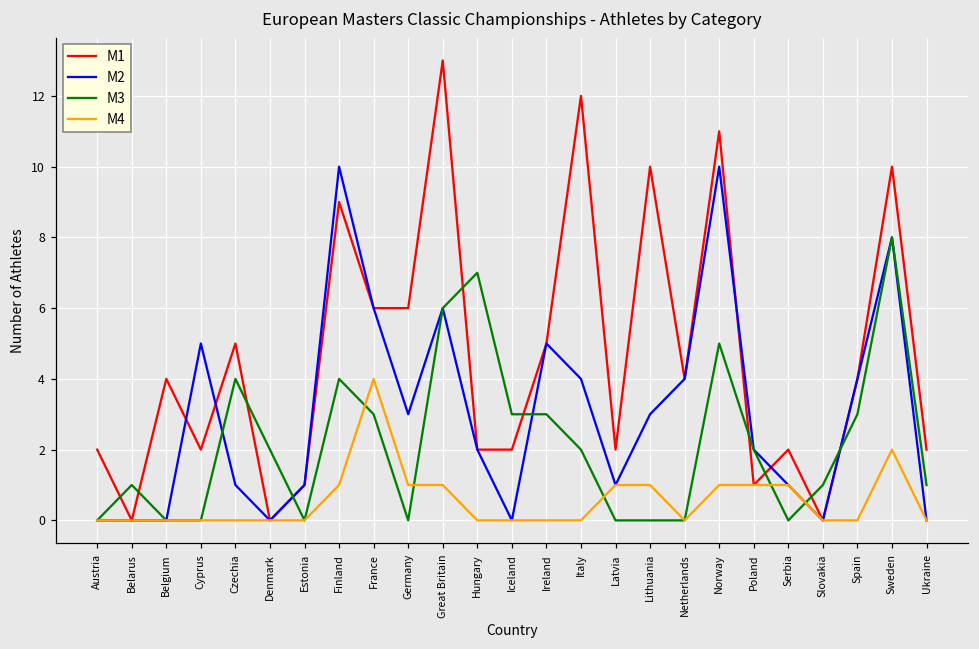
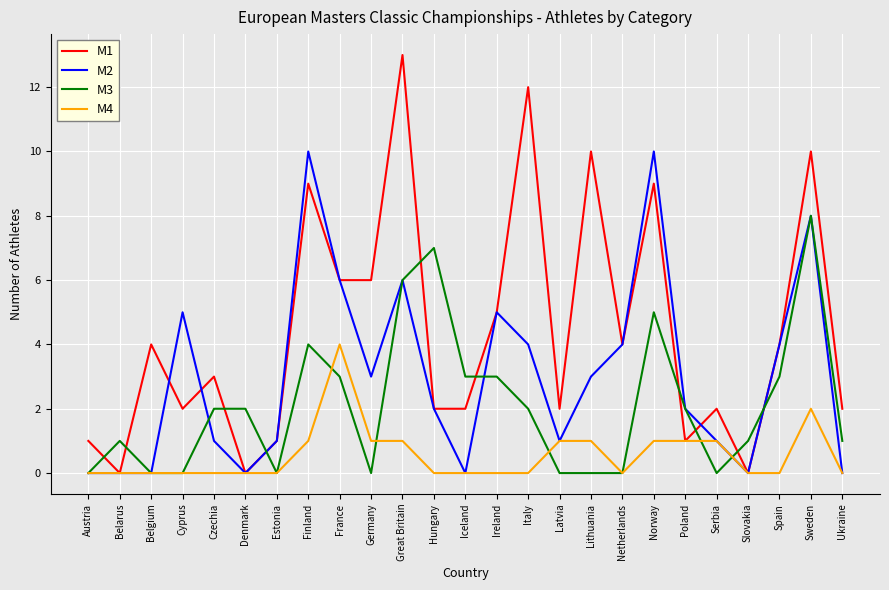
  {
    "M1": {
-     "Austria": 2,
+     "Austria": 1,
      "Belgium": 4,
      "Cyprus": 2,
-     "Czechia": 5,
+     "Czechia": 3,
      "Finland": 9,
      "Germany": 6,
      "Great Britain": 13,
      "Iceland": 2,
      "Italy": 12,
      "Latvia": 2,
      "Lithuania": 10,
-     "Norway": 11,
+     "Norway": 9,
      "Serbia": 2,
      "Sweden": 10,
      "Ukraine": 2
    },
    "M2": {
      "Cyprus": 5,
      "Czechia": 1,
      "Finland": 10,
      "Germany": 3,
      "Italy": 4,
      "Lithuania": 3,
      "Norway": 10
    },
    "M3": {
      "Belarus": 1,
-     "Czechia": 4,
+     "Czechia": 2,
      "Denmark": 2,
      "Finland": 4,
      "France": 3,
      "Germany": 0,
      "Hungary": 7,
      "Iceland": 3,
      "Ireland": 3,
      "Italy": 2,
      "Latvia": 0,
      "Lithuania": 0,
      "Norway": 5,
      "Serbia": 0,
      "Slovakia": 1,
      "Spain": 3,
      "Ukraine": 1
    },
    "M4": {
      "Czechia": 0,
      "Finland": 1,
      "France": 4,
      "Germany": 1,
      "Great Britain": 1,
      "Hungary": 0,
      "Ireland": 0,
      "Italy": 0,
      "Lithuania": 1,
      "Norway": 1,
      "Spain": 0,
      "Sweden": 2
    }
  }
